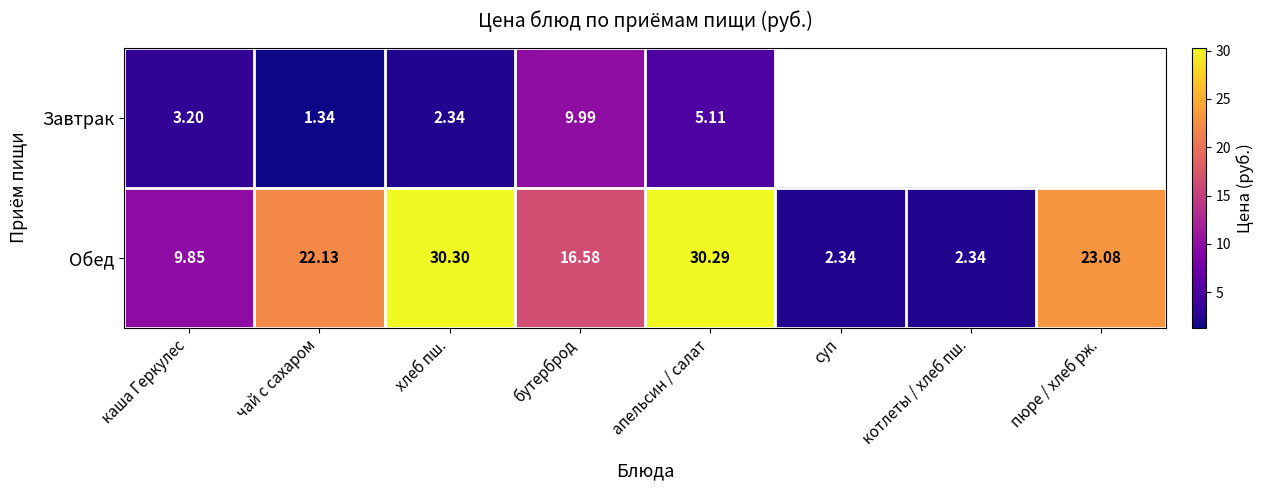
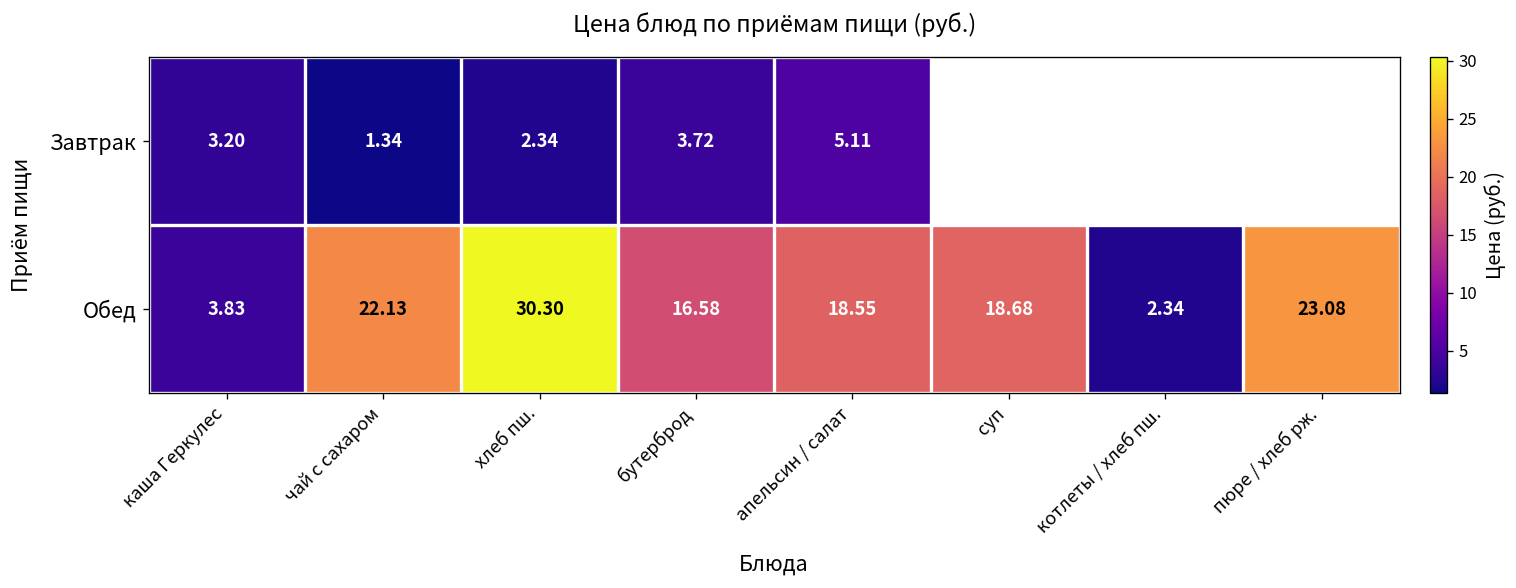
  {
    "Завтрак": {
      "каша Геркулес": 3.20,
      "чай с сахаром": 1.34,
      "хлеб пш.": 2.34,
-     "бутерброд": 9.99,
+     "бутерброд": 3.72,
      "апельсин / салат": 5.11
    },
    "Обед": {
-     "каша Геркулес": 9.85,
+     "каша Геркулес": 3.83,
      "чай с сахаром": 22.13,
      "хлеб пш.": 30.30,
      "бутерброд": 16.58,
-     "апельсин / салат": 30.29,
-     "суп": 2.34,
+     "апельсин / салат": 18.55,
+     "суп": 18.68,
      "котлеты / хлеб пш.": 2.34,
      "пюре / хлеб рж.": 23.08
    }
  }
